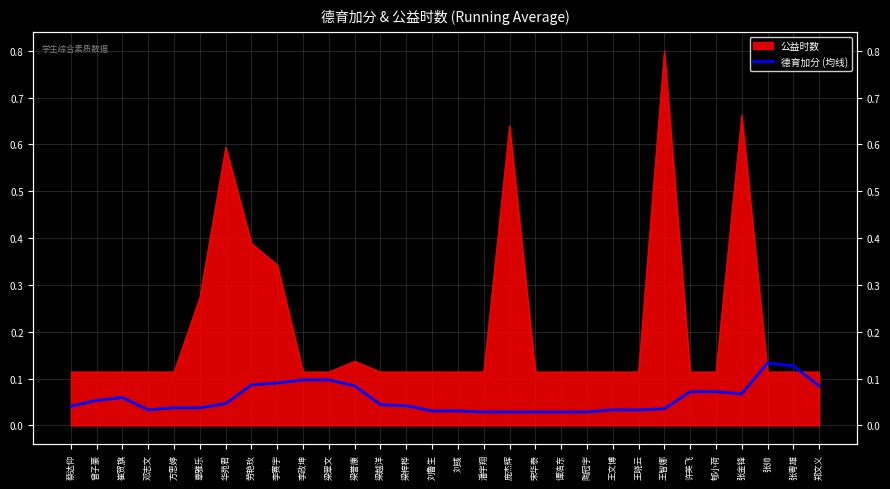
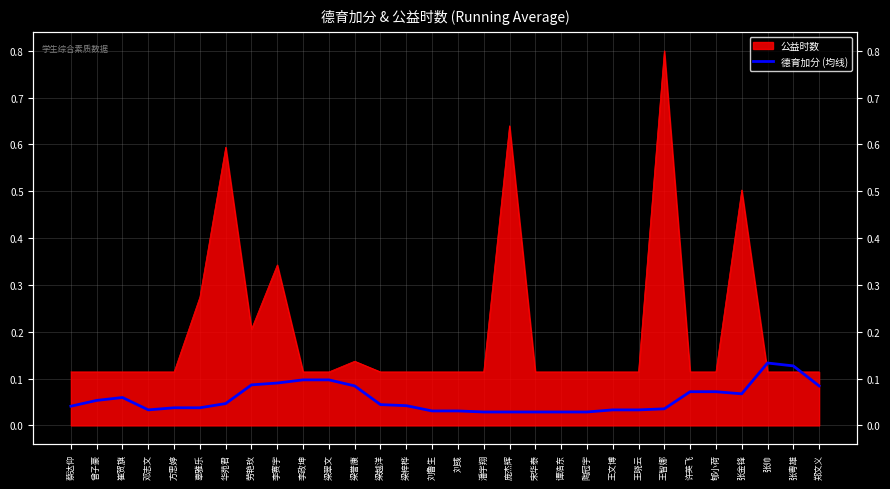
  {
    "公益时数": {
      "蔡达仰": 0.11,
      "曾子豪": 0.11,
      "崔贺旗": 0.11,
      "邓志文": 0.11,
      "方思婷": 0.11,
      "辜雅乐": 0.27,
      "华苑君": 0.59,
-     "劳艳玫": 0.39,
+     "劳艳玫": 0.21,
      "李赛宇": 0.34,
      "李政坤": 0.11,
      "梁翠文": 0.11,
      "梁誉康": 0.14,
      "梁越洋": 0.11,
      "梁梓桦": 0.11,
      "刘鲁生": 0.11,
      "刘彧": 0.11,
      "潘宇翔": 0.11,
      "庞杰辉": 0.64,
      "宋华泰": 0.11,
      "谭浩东": 0.11,
      "陶冠宇": 0.11,
      "王文博": 0.11,
      "王晓云": 0.11,
      "王智娜": 0.80,
      "许英飞": 0.11,
      "郇小荷": 0.11,
-     "张金锋": 0.66,
+     "张金锋": 0.50,
      "张帅": 0.11,
      "张粤雄": 0.11,
      "郑文义": 0.11
    },
    "德育加分 (均线)": {
      "蔡达仰": 0.04,
      "曾子豪": 0.05,
      "崔贺旗": 0.06,
      "邓志文": 0.03,
      "方思婷": 0.04,
      "辜雅乐": 0.04,
      "华苑君": 0.05,
      "劳艳玫": 0.09,
      "李赛宇": 0.09,
      "李政坤": 0.10,
      "梁翠文": 0.10,
      "梁誉康": 0.08,
      "梁越洋": 0.04,
      "梁梓桦": 0.04,
      "刘鲁生": 0.03,
      "刘彧": 0.03,
      "潘宇翔": 0.03,
      "庞杰辉": 0.03,
      "宋华泰": 0.03,
      "谭浩东": 0.03,
      "陶冠宇": 0.03,
      "王文博": 0.03,
      "王晓云": 0.03,
      "王智娜": 0.04,
      "许英飞": 0.07,
      "郇小荷": 0.07,
      "张金锋": 0.07,
      "张帅": 0.13,
      "张粤雄": 0.13,
      "郑文义": 0.08
    }
  }
